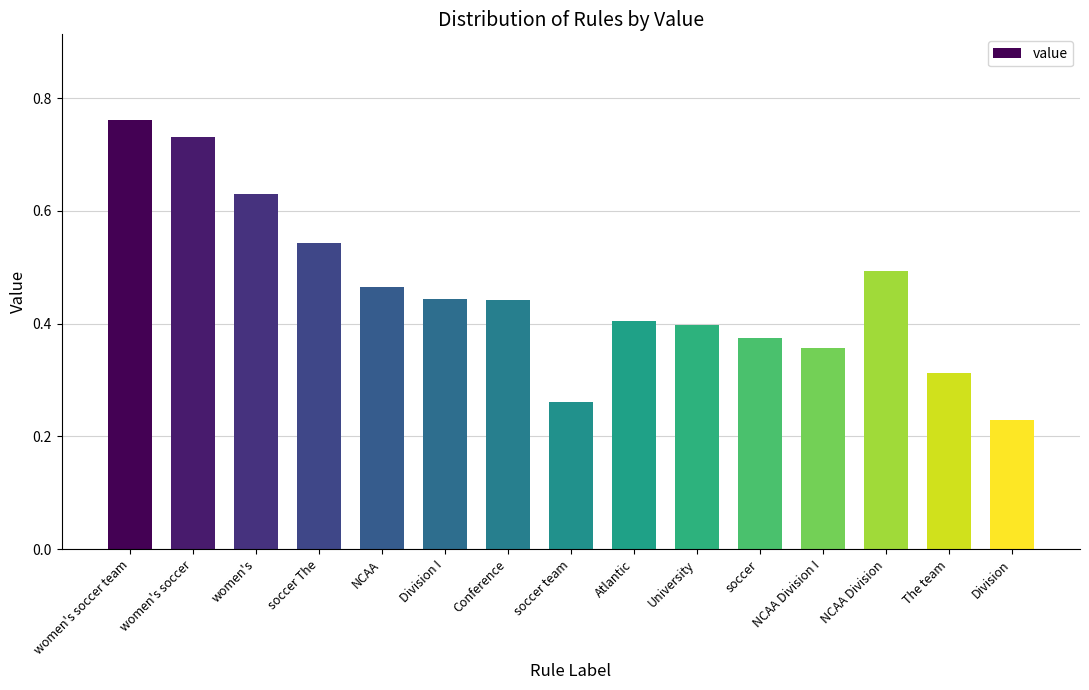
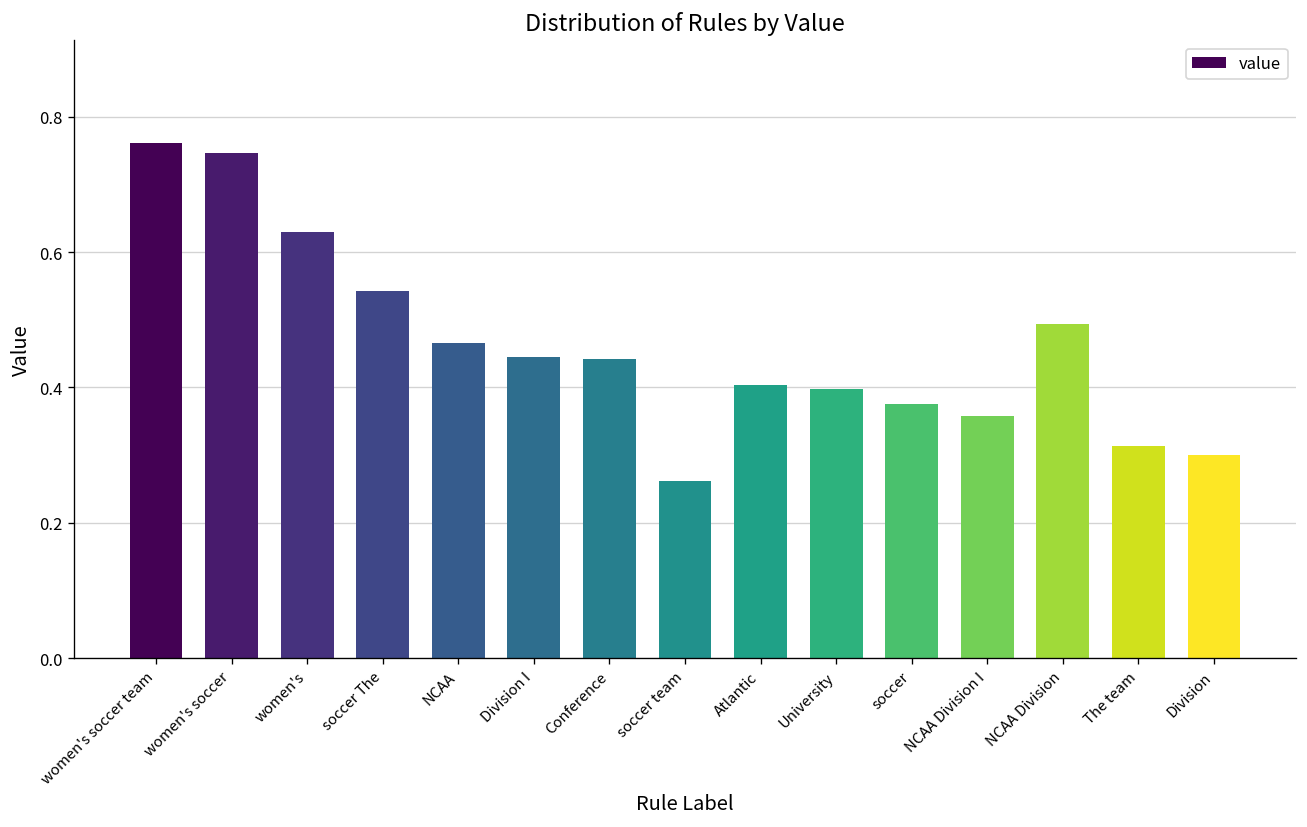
  {
    "women's soccer team": 0.76,
-   "women's soccer": 0.73,
+   "women's soccer": 0.75,
    "women's": 0.63,
    "soccer The": 0.54,
    "NCAA": 0.47,
    "Division I": 0.44,
    "Conference": 0.44,
    "soccer team": 0.26,
    "Atlantic": 0.40,
    "University": 0.40,
    "soccer": 0.38,
    "NCAA Division I": 0.36,
    "NCAA Division": 0.49,
    "The team": 0.31,
-   "Division": 0.23
+   "Division": 0.30
  }
